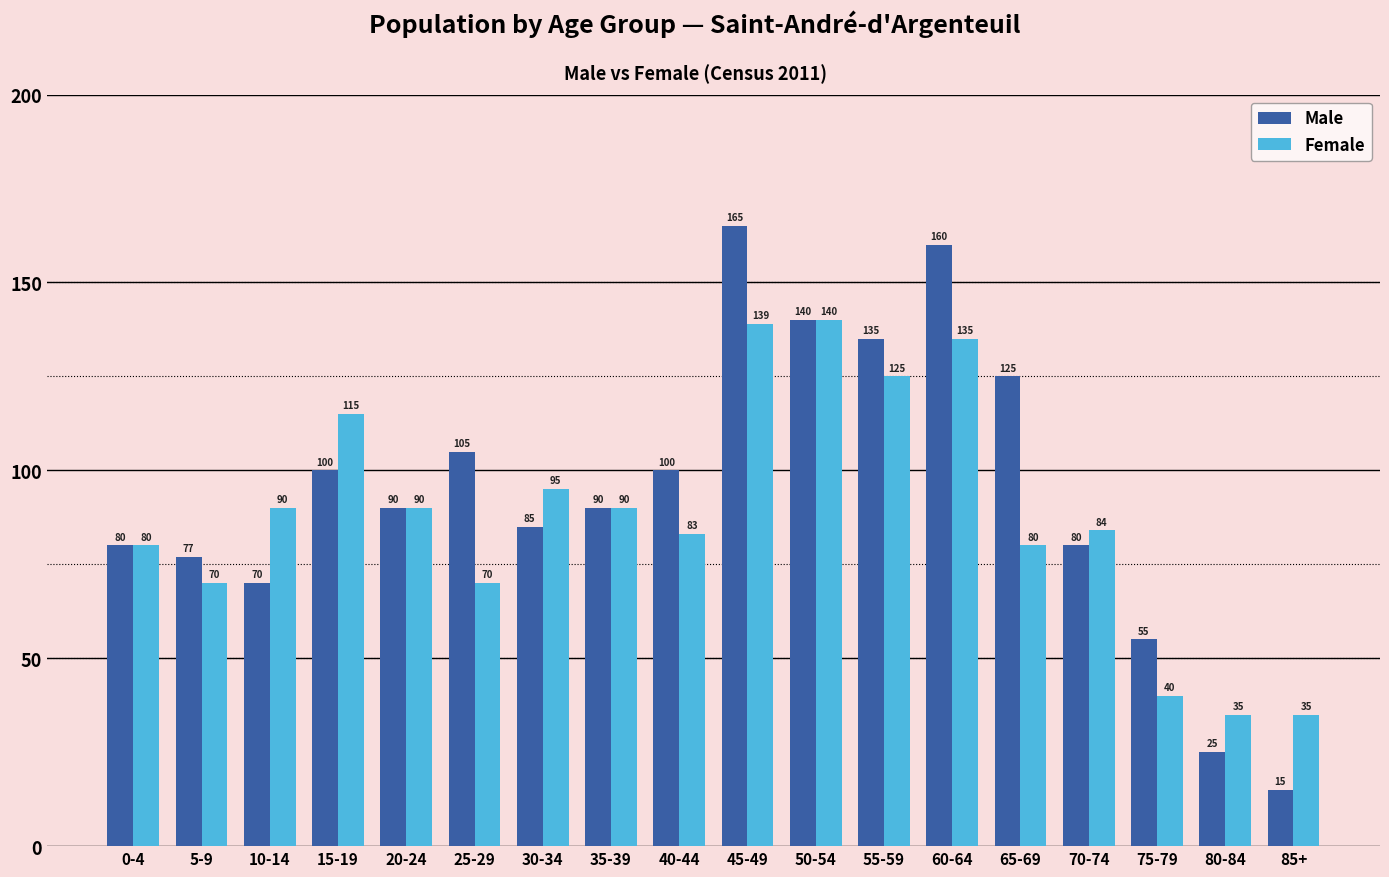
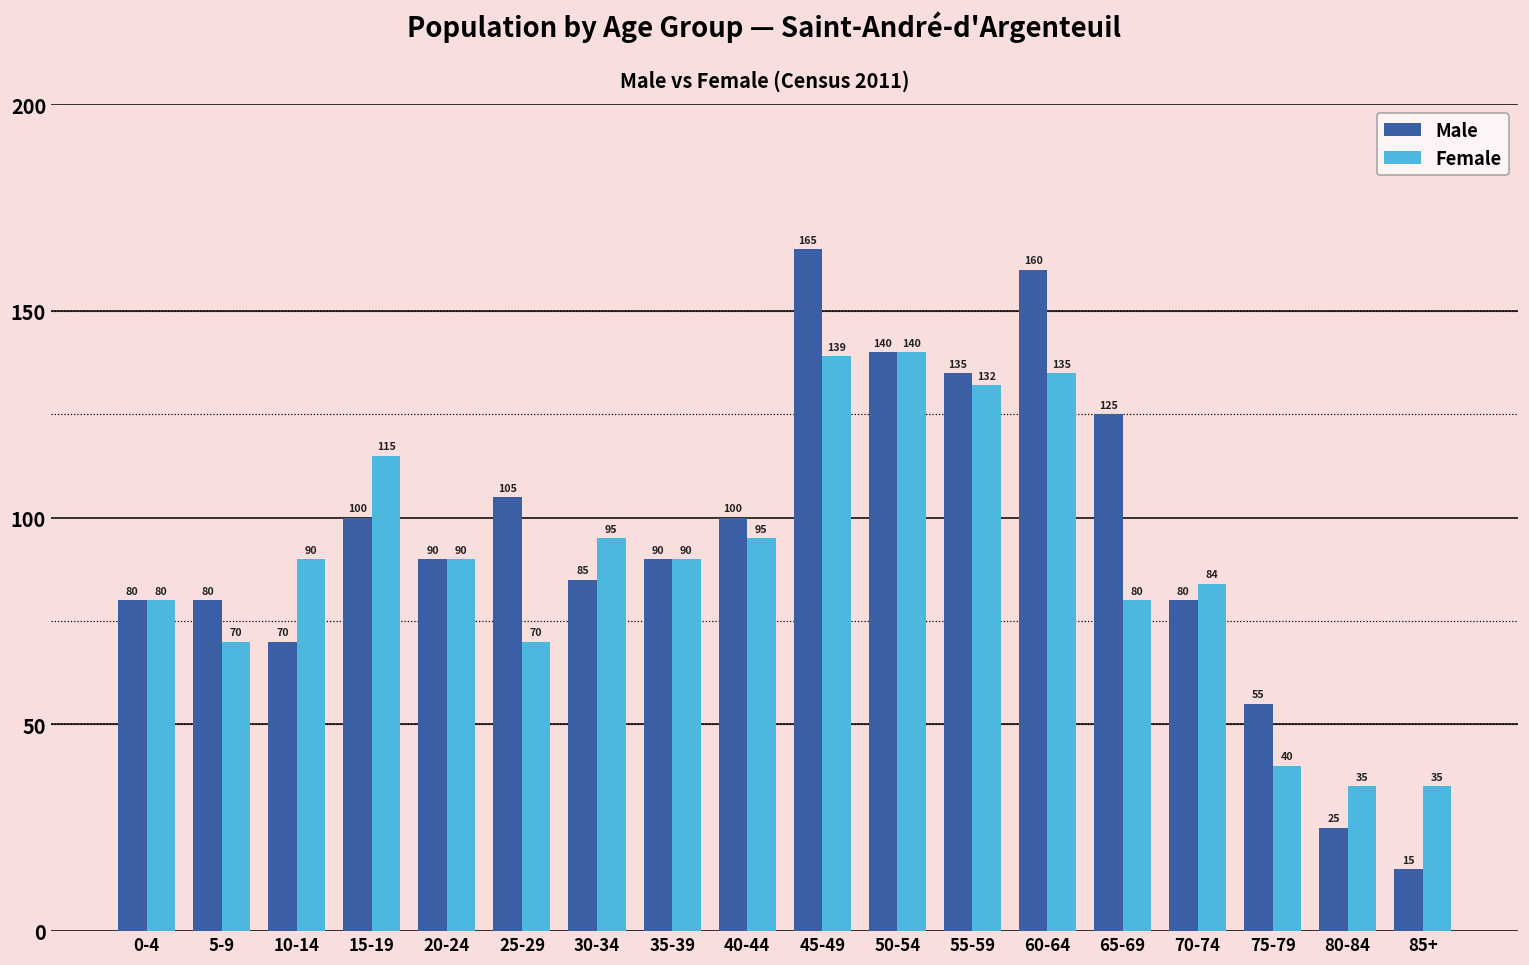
  {
    "Male": {
      "0-4": 80,
-     "5-9": 77,
+     "5-9": 80,
      "10-14": 70,
      "15-19": 100,
      "20-24": 90,
      "25-29": 105,
      "30-34": 85,
      "35-39": 90,
      "40-44": 100,
      "45-49": 165,
      "50-54": 140,
      "55-59": 135,
      "60-64": 160,
      "65-69": 125,
      "70-74": 80,
      "75-79": 55,
      "80-84": 25,
      "85+": 15
    },
    "Female": {
      "0-4": 80,
      "5-9": 70,
      "10-14": 90,
      "15-19": 115,
      "20-24": 90,
      "25-29": 70,
      "30-34": 95,
      "35-39": 90,
-     "40-44": 83,
+     "40-44": 95,
      "45-49": 139,
      "50-54": 140,
-     "55-59": 125,
+     "55-59": 132,
      "60-64": 135,
      "65-69": 80,
      "70-74": 84,
      "75-79": 40,
      "80-84": 35,
      "85+": 35
    }
  }
